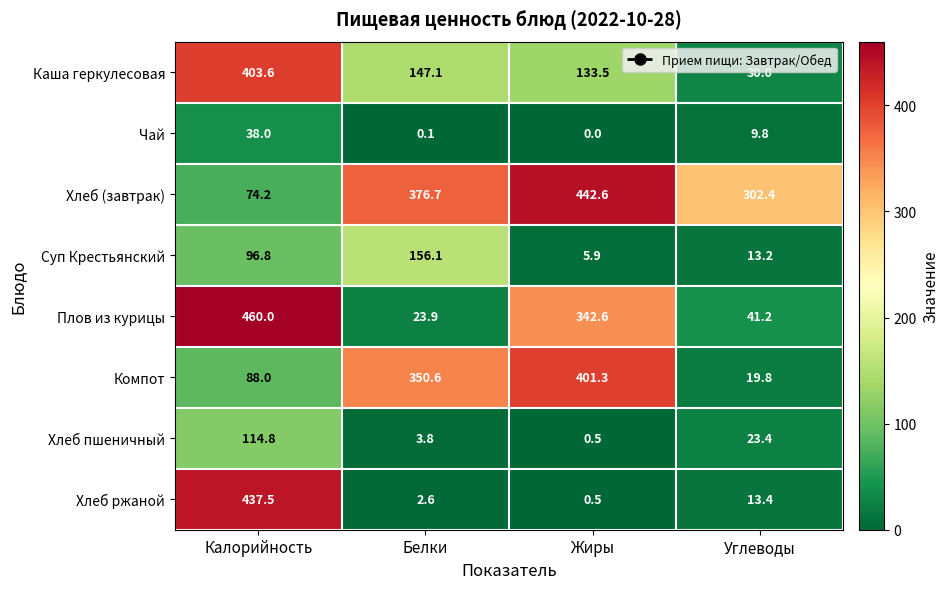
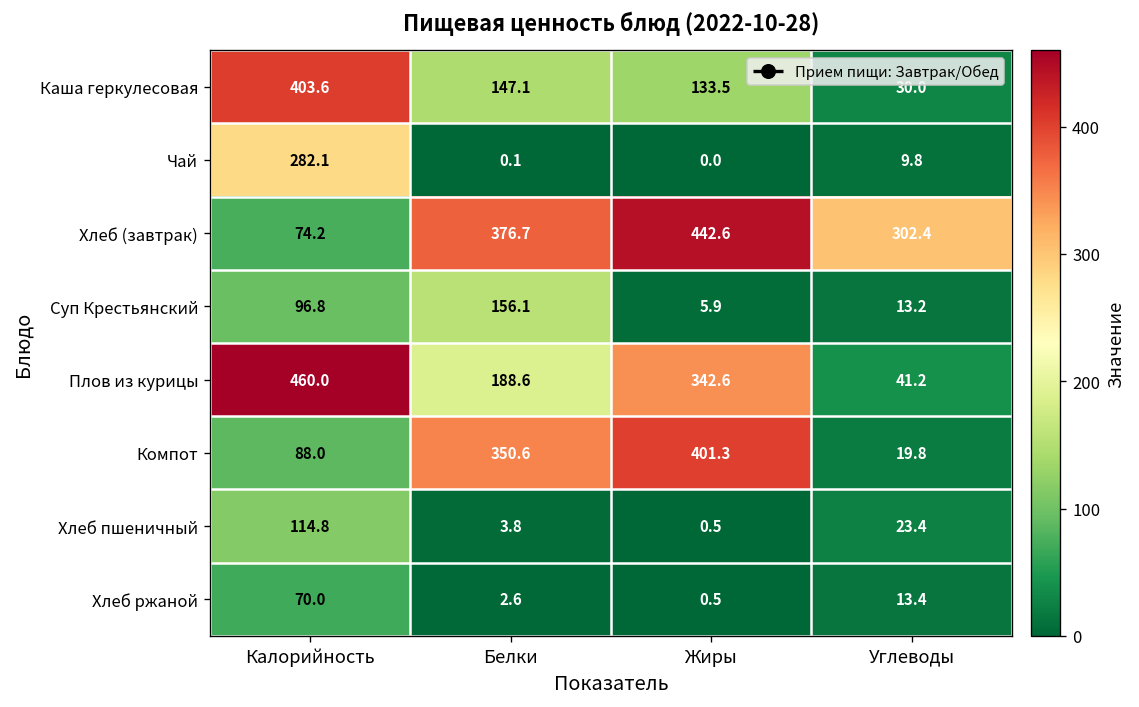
  {
    "Каша геркулесовая": {
      "Калорийность": 403.6,
      "Белки": 147.1,
      "Жиры": 133.5
    },
    "Чай": {
-     "Калорийность": 38.0,
+     "Калорийность": 282.1,
      "Белки": 0.1,
      "Жиры": 0.0,
      "Углеводы": 9.8
    },
    "Хлеб (завтрак)": {
      "Калорийность": 74.2,
      "Белки": 376.7,
      "Жиры": 442.6,
      "Углеводы": 302.4
    },
    "Суп Крестьянский": {
      "Калорийность": 96.8,
      "Белки": 156.1,
      "Жиры": 5.9,
      "Углеводы": 13.2
    },
    "Плов из курицы": {
      "Калорийность": 460.0,
-     "Белки": 23.9,
+     "Белки": 188.6,
      "Жиры": 342.6,
      "Углеводы": 41.2
    },
    "Компот": {
      "Калорийность": 88.0,
      "Белки": 350.6,
      "Жиры": 401.3,
      "Углеводы": 19.8
    },
    "Хлеб пшеничный": {
      "Калорийность": 114.8,
      "Белки": 3.8,
      "Жиры": 0.5,
      "Углеводы": 23.4
    },
    "Хлеб ржаной": {
-     "Калорийность": 437.5,
+     "Калорийность": 70.0,
      "Белки": 2.6,
      "Жиры": 0.5,
      "Углеводы": 13.4
    }
  }
